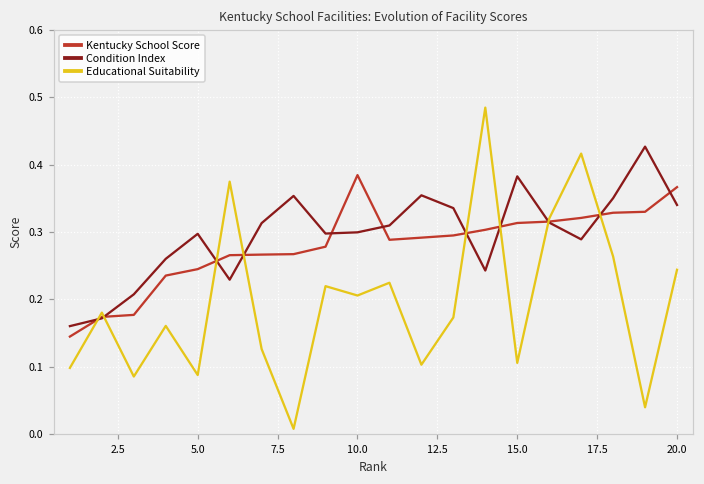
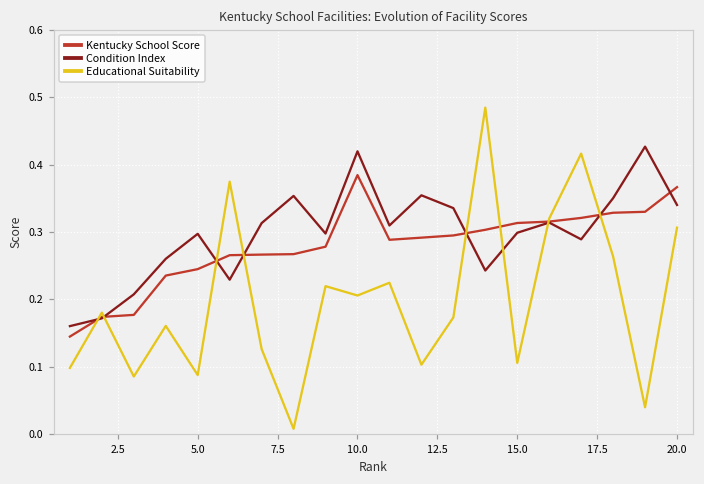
  {
    "Kentucky School Score": {
      "5.0": 0.25,
      "10.0": 0.38,
      "15.0": 0.31,
      "20.0": 0.37
    },
    "Condition Index": {
      "5.0": 0.30,
-     "10.0": 0.30,
-     "15.0": 0.38,
+     "10.0": 0.42,
+     "15.0": 0.30,
      "20.0": 0.34
    },
    "Educational Suitability": {
      "5.0": 0.09,
      "10.0": 0.21,
      "15.0": 0.11,
-     "20.0": 0.24
+     "20.0": 0.31
    }
  }
